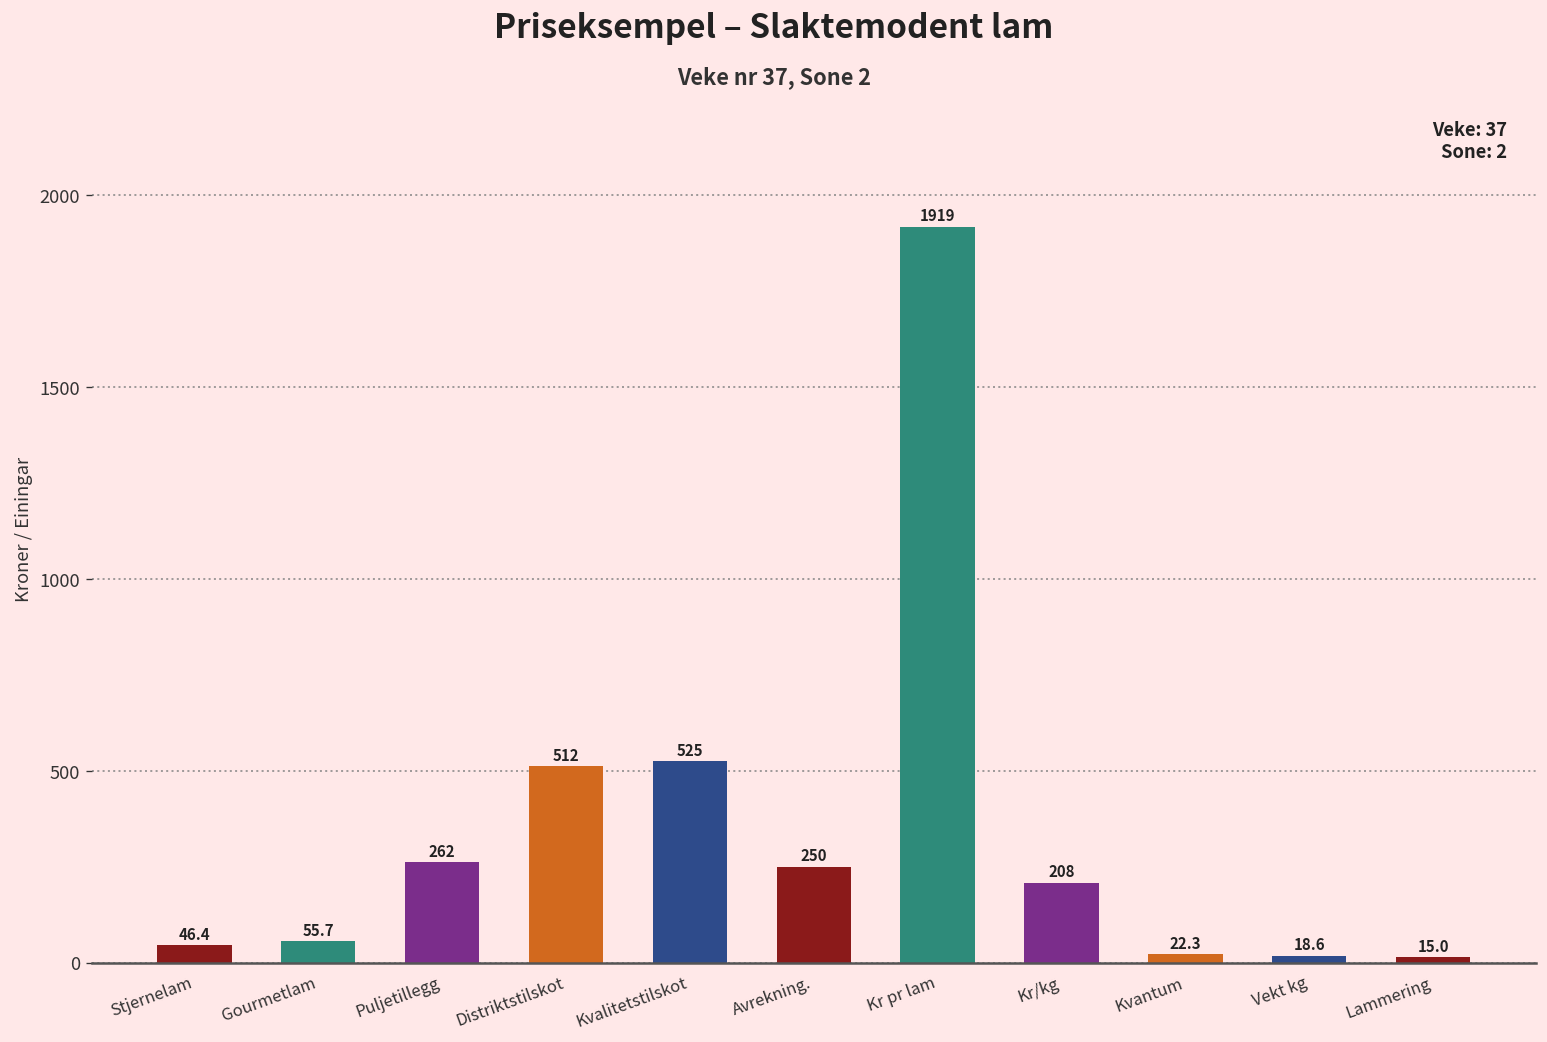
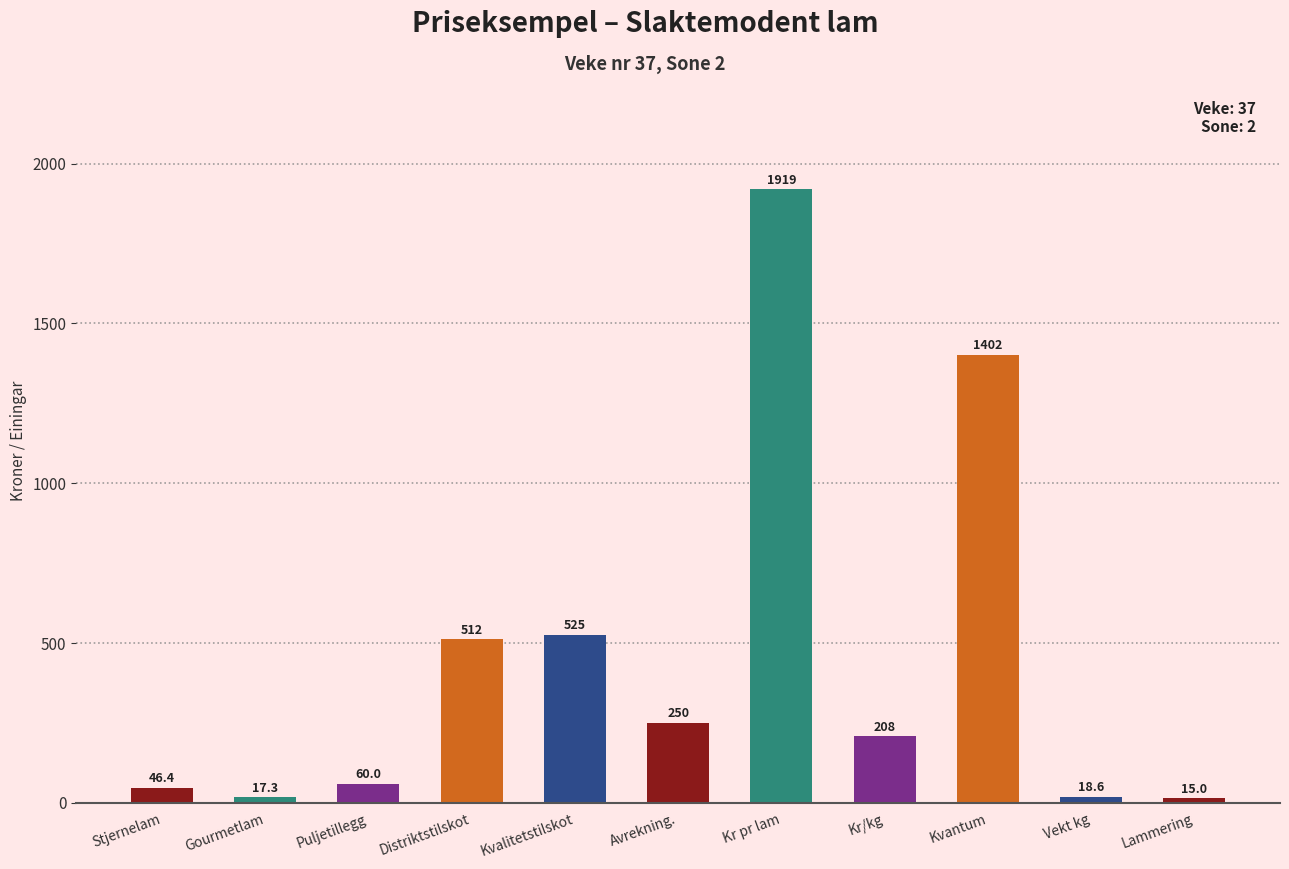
  {
    "Stjernelam": 46.4,
-   "Gourmetlam": 55.7,
-   "Puljetillegg": 262,
+   "Gourmetlam": 17.3,
+   "Puljetillegg": 60.0,
    "Distriktstilskot": 512,
    "Kvalitetstilskot": 525,
    "Avrekning.": 250,
    "Kr pr lam": 1919,
    "Kr/kg": 208,
-   "Kvantum": 22.3,
+   "Kvantum": 1402,
    "Vekt kg": 18.6,
    "Lammering": 15.0
  }
